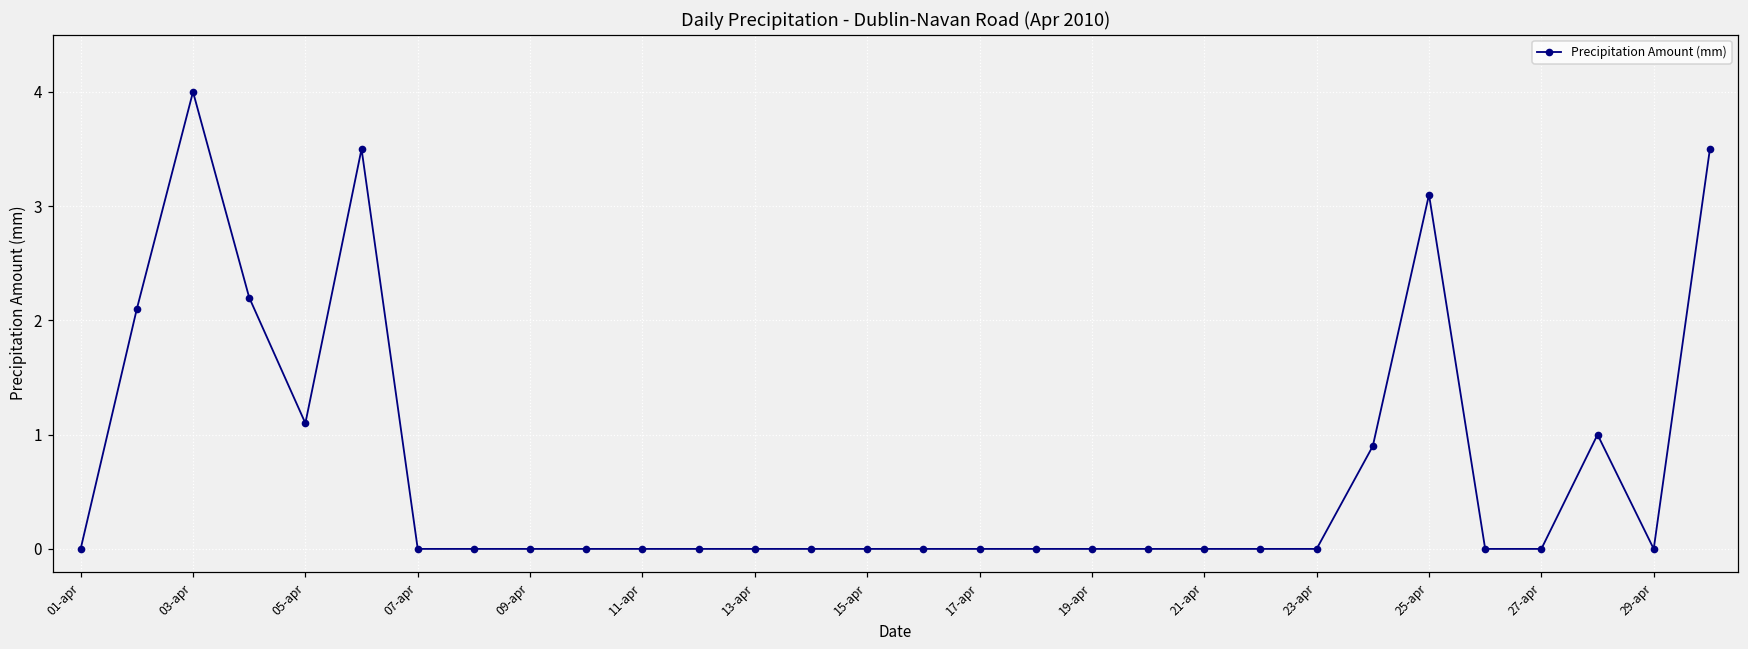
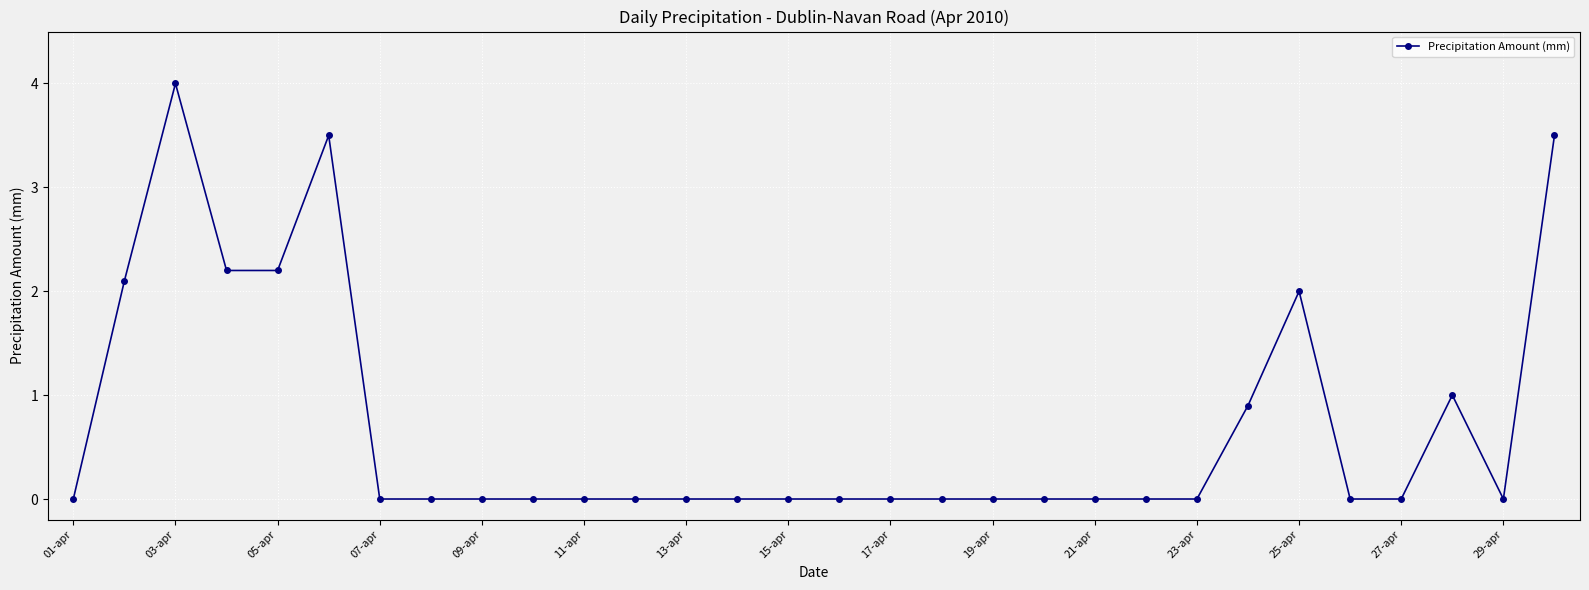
  {
    "01-apr": 0.0,
    "03-apr": 4.0,
-   "05-apr": 1.1,
+   "05-apr": 2.2,
    "07-apr": 0.0,
    "09-apr": 0.0,
    "11-apr": 0.0,
    "13-apr": 0.0,
    "15-apr": 0.0,
    "17-apr": 0.0,
    "19-apr": 0.0,
    "21-apr": 0.0,
    "23-apr": 0.0,
-   "25-apr": 3.1,
+   "25-apr": 2.0,
    "27-apr": 0.0,
    "29-apr": 0.0
  }
